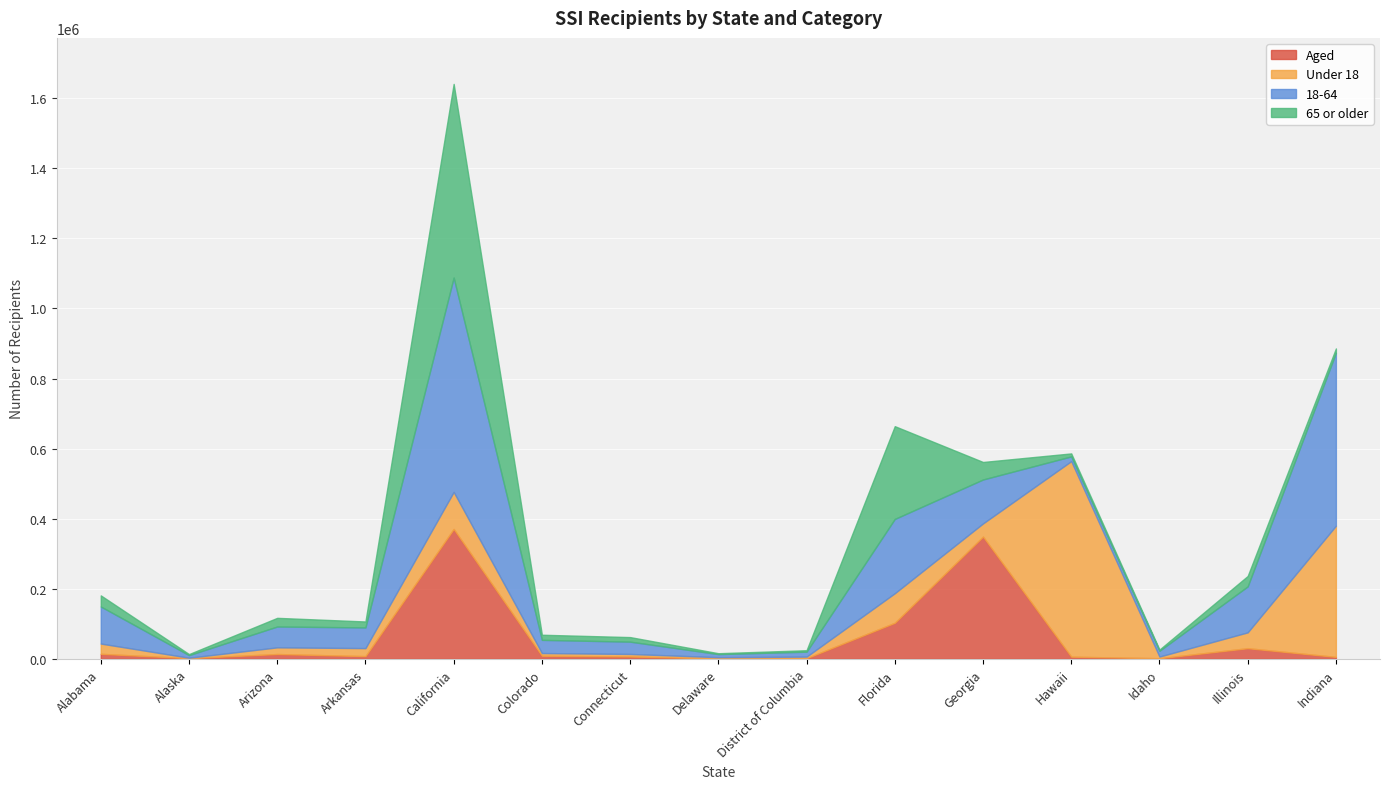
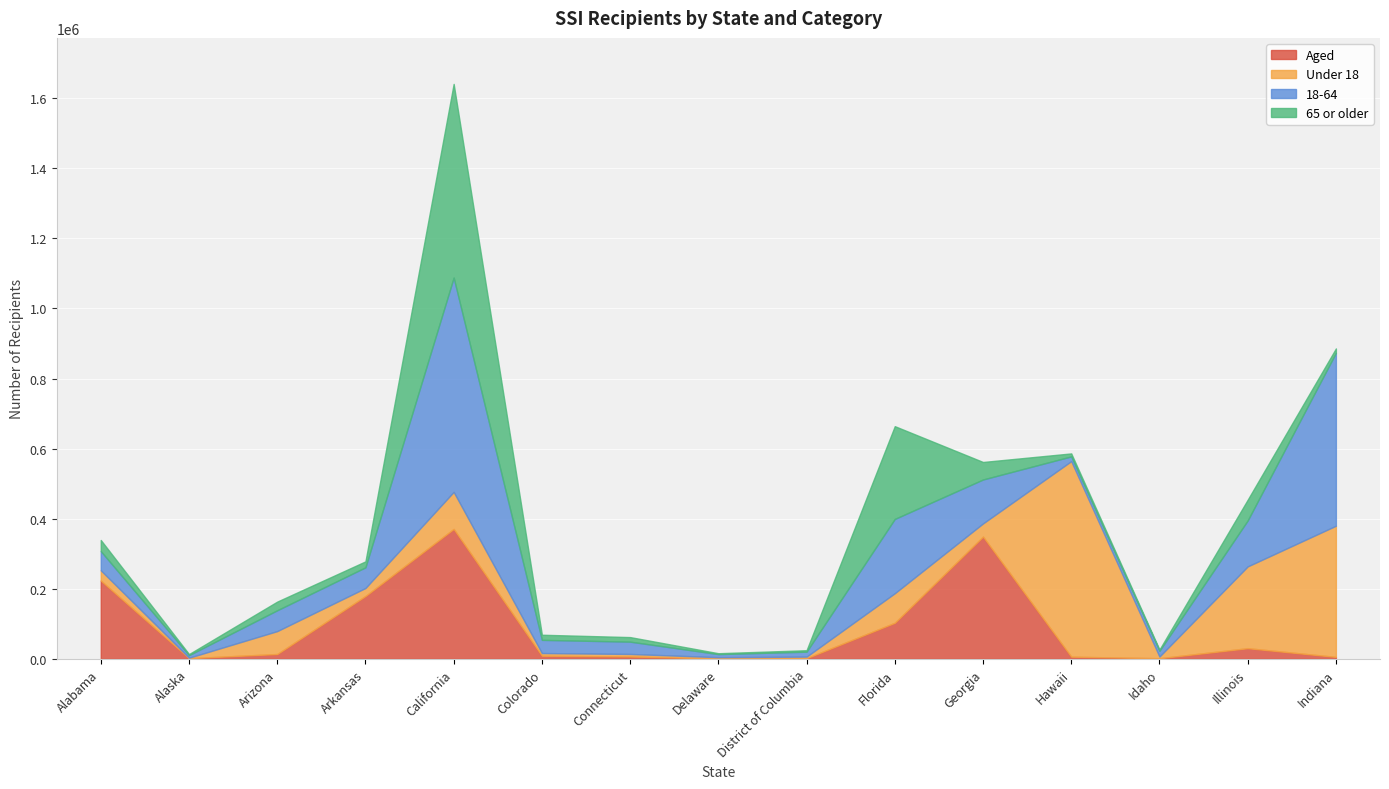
  {
    "Aged": {
-     "Alabama": 10000,
+     "Alabama": 220000,
      "Arizona": 10000,
-     "Arkansas": 10000,
+     "Arkansas": 180000,
      "California": 370000,
      "Colorado": 10000,
      "Florida": 100000,
      "Georgia": 350000,
      "Illinois": 30000
    },
    "Under 18": {
      "Alabama": 30000,
-     "Arizona": 20000,
+     "Arizona": 70000,
      "Arkansas": 20000,
      "California": 110000,
      "Colorado": 10000,
      "Connecticut": 10000,
      "Florida": 80000,
      "Georgia": 40000,
      "Hawaii": 560000,
-     "Illinois": 50000,
+     "Illinois": 230000,
      "Indiana": 370000
    },
    "18-64": {
-     "Alabama": 110000,
+     "Alabama": 50000,
      "Arizona": 60000,
      "Arkansas": 60000,
      "California": 610000,
      "Colorado": 40000,
      "Connecticut": 40000,
      "Florida": 210000,
      "Georgia": 130000,
      "Hawaii": 10000,
      "Illinois": 130000,
      "Indiana": 490000
    },
    "65 or older": {
      "Alabama": 30000,
      "Arizona": 20000,
      "Arkansas": 20000,
      "California": 550000,
      "Colorado": 10000,
      "Connecticut": 10000,
      "Florida": 260000,
      "Georgia": 50000,
      "Hawaii": 10000,
-     "Illinois": 30000,
+     "Illinois": 60000,
      "Indiana": 10000
    }
  }
